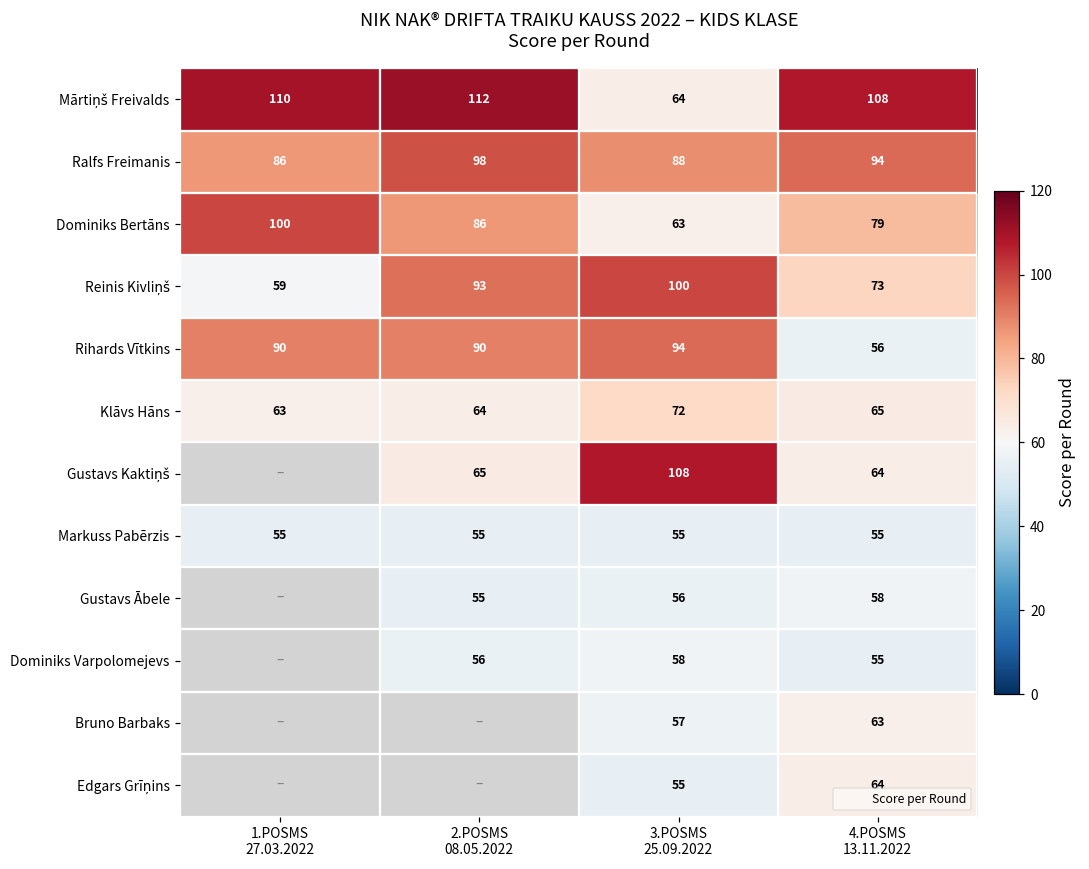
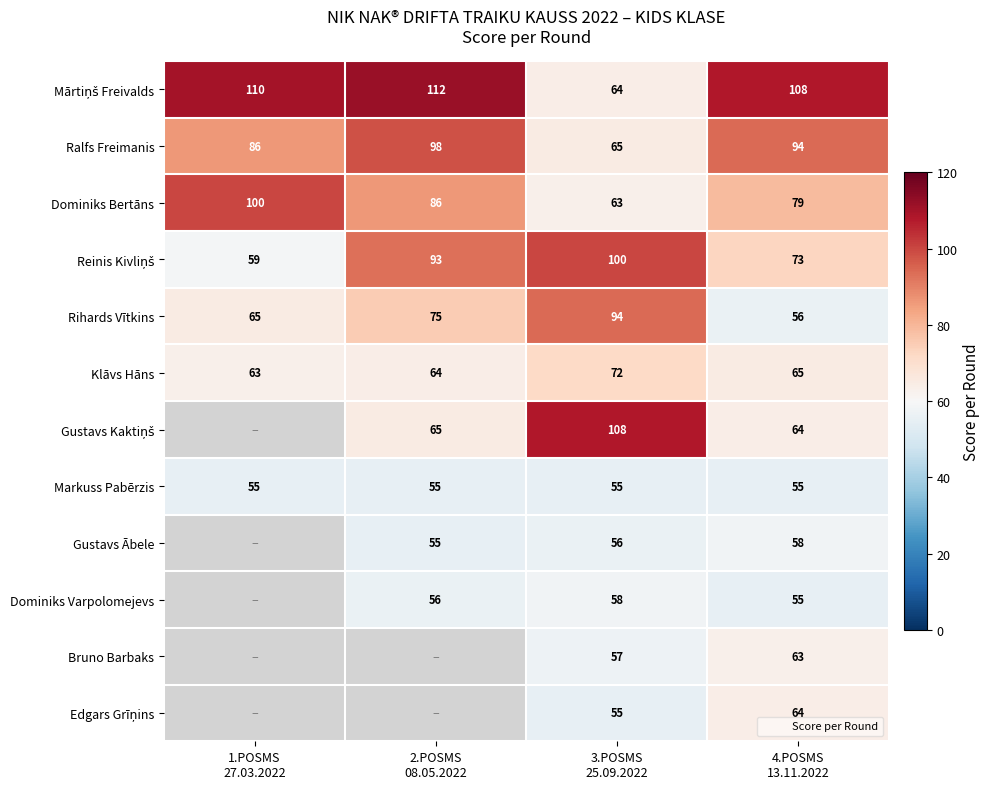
  {
    "Mārtiņš Freivalds": {
      "1.POSMS 27.03.2022": 110,
      "2.POSMS 08.05.2022": 112,
      "3.POSMS 25.09.2022": 64,
      "4.POSMS 13.11.2022": 108
    },
    "Ralfs Freimanis": {
      "1.POSMS 27.03.2022": 86,
      "2.POSMS 08.05.2022": 98,
-     "3.POSMS 25.09.2022": 88,
+     "3.POSMS 25.09.2022": 65,
      "4.POSMS 13.11.2022": 94
    },
    "Dominiks Bertāns": {
      "1.POSMS 27.03.2022": 100,
      "2.POSMS 08.05.2022": 86,
      "3.POSMS 25.09.2022": 63,
      "4.POSMS 13.11.2022": 79
    },
    "Reinis Kivliņš": {
      "1.POSMS 27.03.2022": 59,
      "2.POSMS 08.05.2022": 93,
      "3.POSMS 25.09.2022": 100,
      "4.POSMS 13.11.2022": 73
    },
    "Rihards Vītkins": {
-     "1.POSMS 27.03.2022": 90,
-     "2.POSMS 08.05.2022": 90,
+     "1.POSMS 27.03.2022": 65,
+     "2.POSMS 08.05.2022": 75,
      "3.POSMS 25.09.2022": 94,
      "4.POSMS 13.11.2022": 56
    },
    "Klāvs Hāns": {
      "1.POSMS 27.03.2022": 63,
      "2.POSMS 08.05.2022": 64,
      "3.POSMS 25.09.2022": 72,
      "4.POSMS 13.11.2022": 65
    },
    "Gustavs Kaktiņš": {
      "2.POSMS 08.05.2022": 65,
      "3.POSMS 25.09.2022": 108,
      "4.POSMS 13.11.2022": 64
    },
    "Markuss Pabērzis": {
      "1.POSMS 27.03.2022": 55,
      "2.POSMS 08.05.2022": 55,
      "3.POSMS 25.09.2022": 55,
      "4.POSMS 13.11.2022": 55
    },
    "Gustavs Ābele": {
      "2.POSMS 08.05.2022": 55,
      "3.POSMS 25.09.2022": 56,
      "4.POSMS 13.11.2022": 58
    },
    "Dominiks Varpolomejevs": {
      "2.POSMS 08.05.2022": 56,
      "3.POSMS 25.09.2022": 58,
      "4.POSMS 13.11.2022": 55
    },
    "Bruno Barbaks": {
      "3.POSMS 25.09.2022": 57,
      "4.POSMS 13.11.2022": 63
    },
    "Edgars Grīņins": {
      "3.POSMS 25.09.2022": 55
    }
  }
